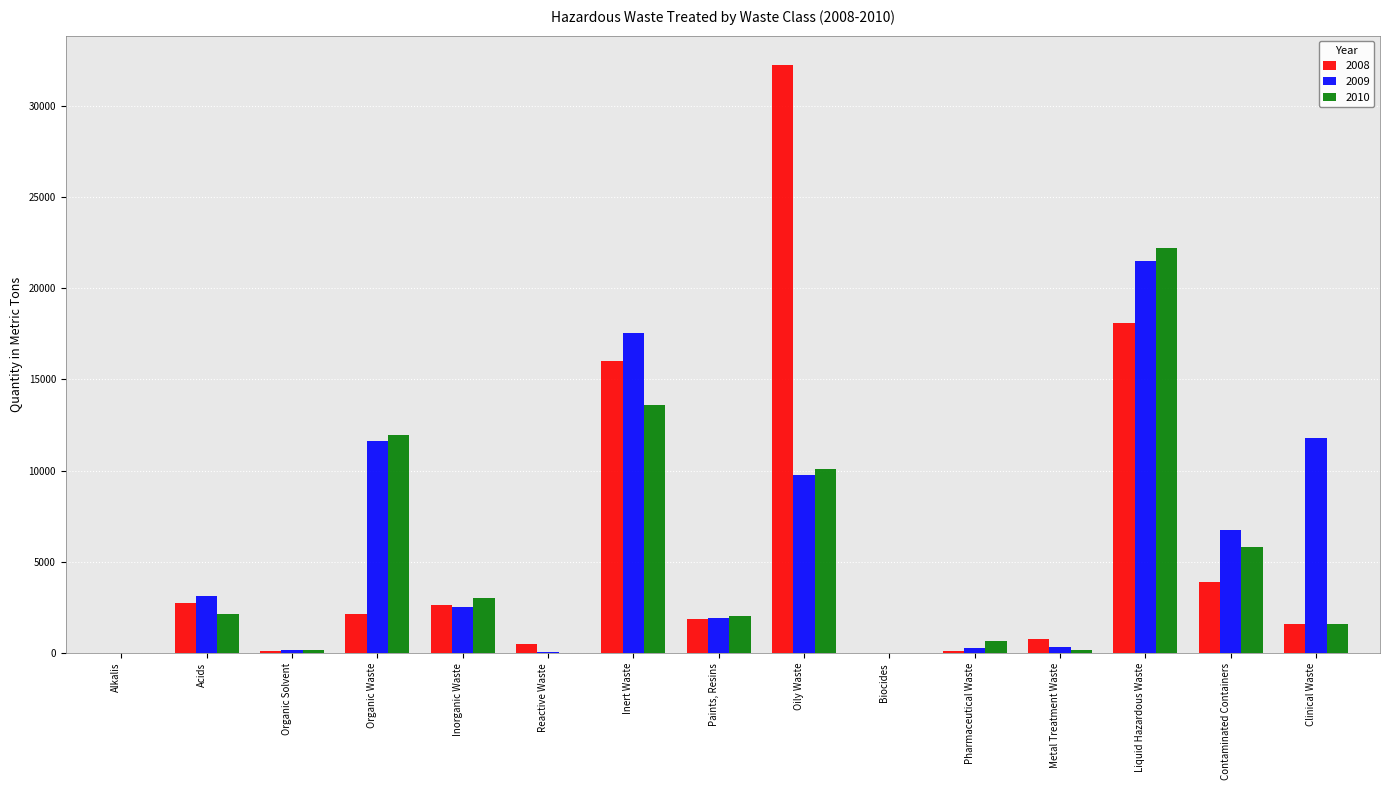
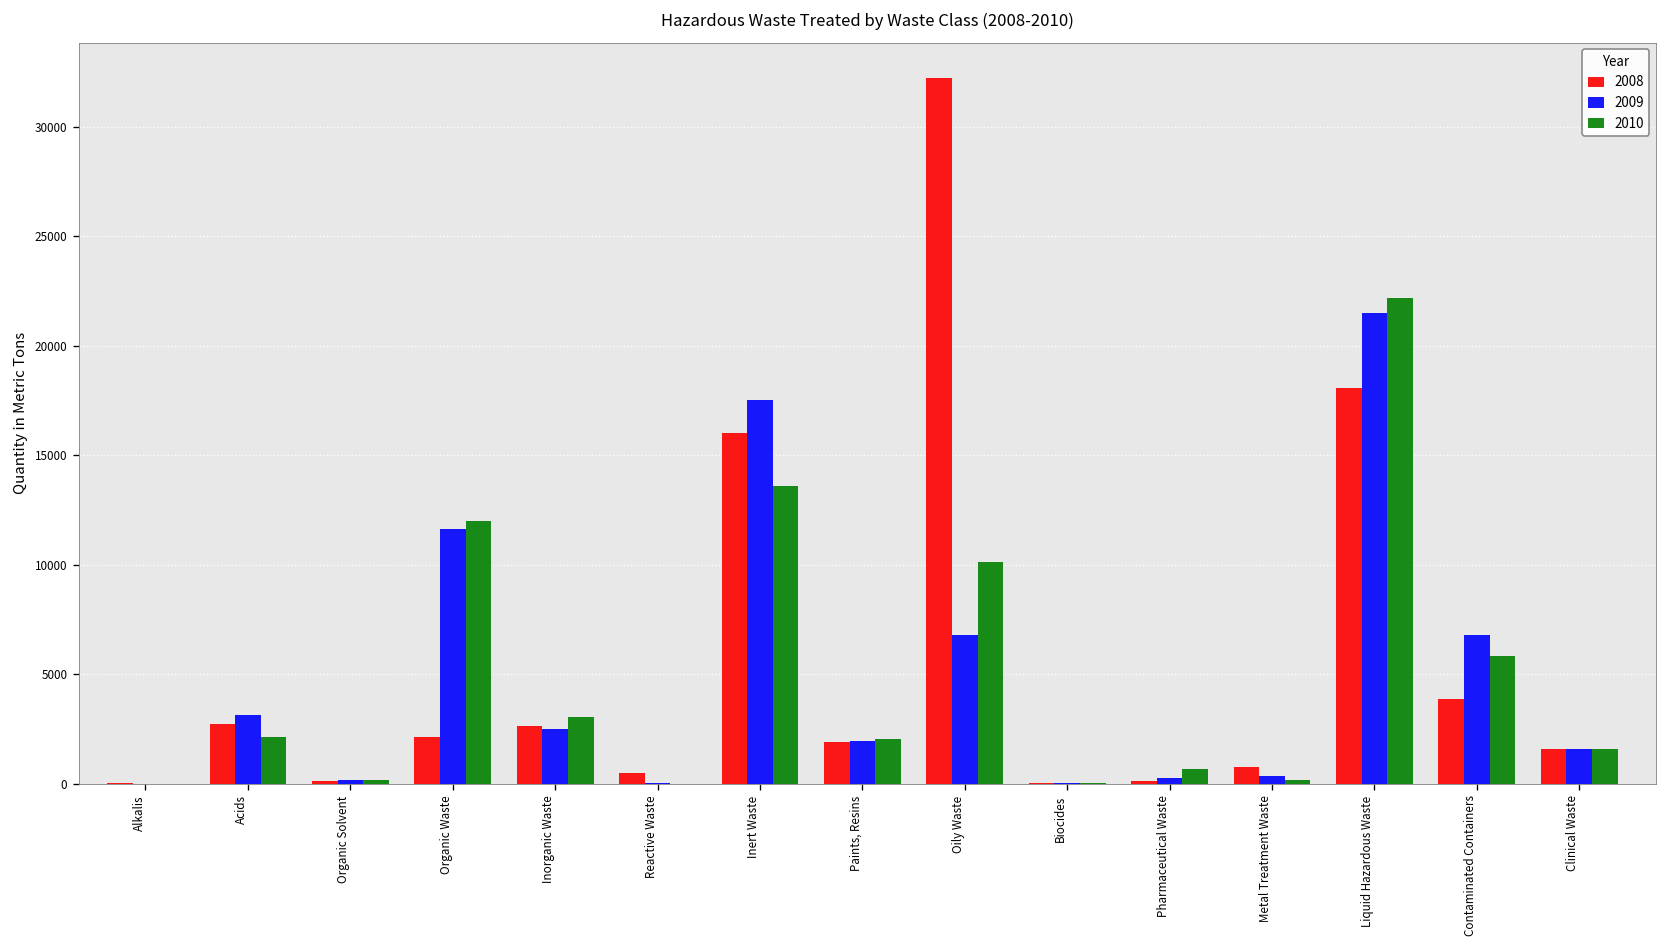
  {
    "2008": {
      "Acids": 2700,
      "Organic Waste": 2200,
      "Inorganic Waste": 2700,
      "Reactive Waste": 500,
      "Inert Waste": 16000,
      "Paints, Resins": 1900,
      "Oily Waste": 32200,
      "Pharmaceutical Waste": 100,
      "Metal Treatment Waste": 800,
      "Liquid Hazardous Waste": 18100,
      "Contaminated Containers": 3900,
      "Clinical Waste": 1600
    },
    "2009": {
      "Alkalis": 0,
      "Acids": 3100,
      "Organic Solvent": 200,
      "Organic Waste": 11600,
      "Inorganic Waste": 2500,
      "Inert Waste": 17500,
      "Paints, Resins": 1900,
-     "Oily Waste": 9700,
+     "Oily Waste": 6800,
      "Pharmaceutical Waste": 300,
      "Metal Treatment Waste": 300,
      "Liquid Hazardous Waste": 21500,
      "Contaminated Containers": 6800,
-     "Clinical Waste": 11800
+     "Clinical Waste": 1600
    },
    "2010": {
      "Acids": 2100,
      "Organic Solvent": 200,
      "Organic Waste": 12000,
      "Inorganic Waste": 3000,
      "Inert Waste": 13600,
      "Paints, Resins": 2100,
      "Oily Waste": 10100,
      "Pharmaceutical Waste": 700,
      "Metal Treatment Waste": 200,
      "Liquid Hazardous Waste": 22200,
      "Contaminated Containers": 5800,
      "Clinical Waste": 1600
    }
  }
